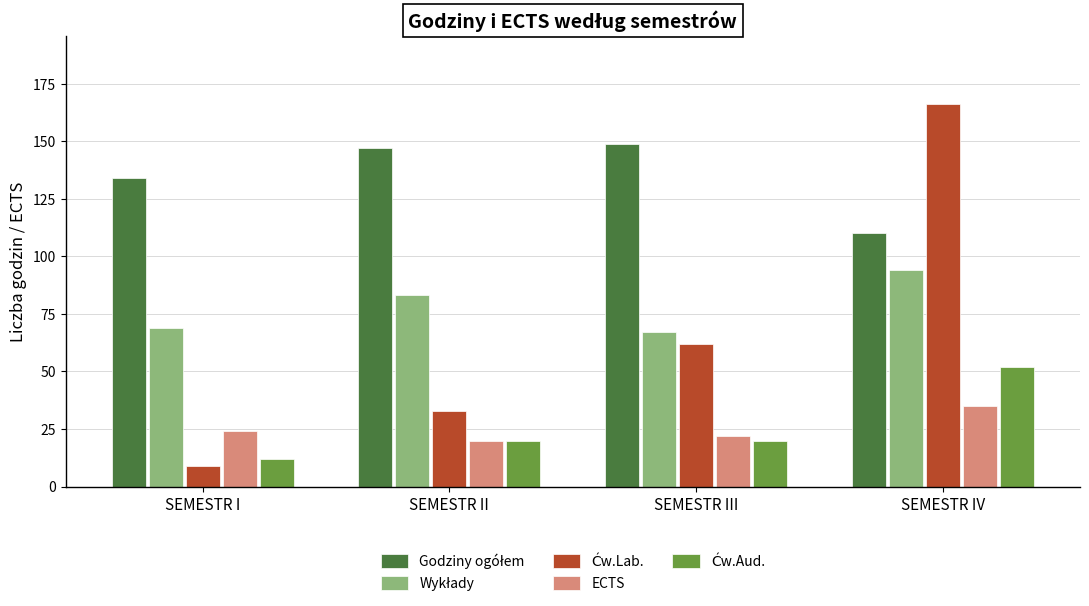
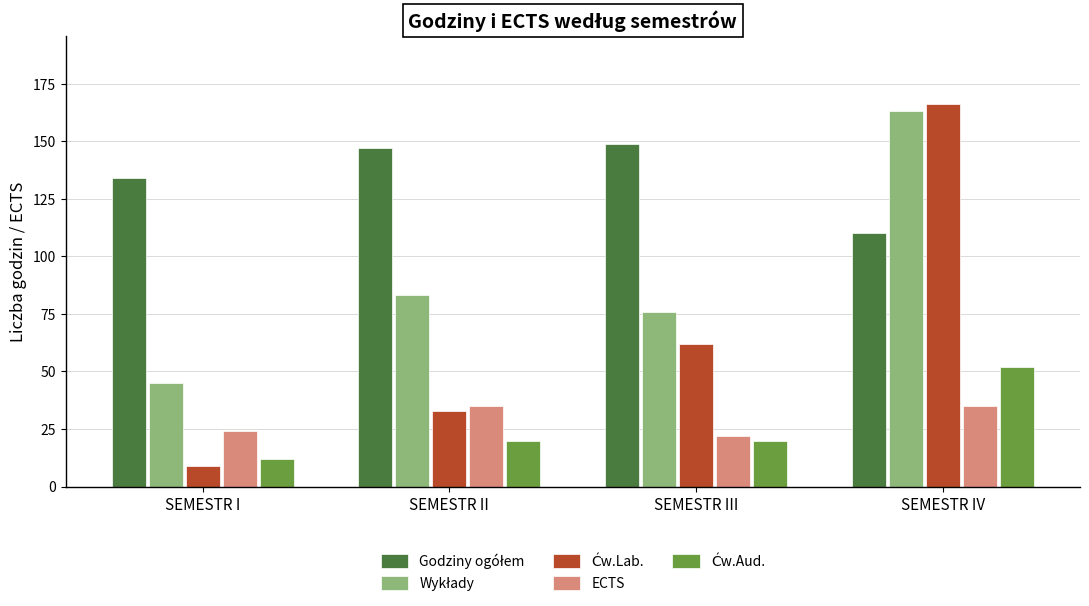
  {
    "Wykłady": {
-     "SEMESTR I": 69,
+     "SEMESTR I": 45,
      "SEMESTR II": 83,
-     "SEMESTR III": 67,
-     "SEMESTR IV": 94
+     "SEMESTR III": 76,
+     "SEMESTR IV": 163
    },
    "Ćw.Lab.": {
      "SEMESTR I": 9,
      "SEMESTR II": 33,
      "SEMESTR III": 62,
      "SEMESTR IV": 166
    },
    "ECTS": {
      "SEMESTR I": 24,
-     "SEMESTR II": 20,
+     "SEMESTR II": 35,
      "SEMESTR III": 22,
      "SEMESTR IV": 35
    }
  }
